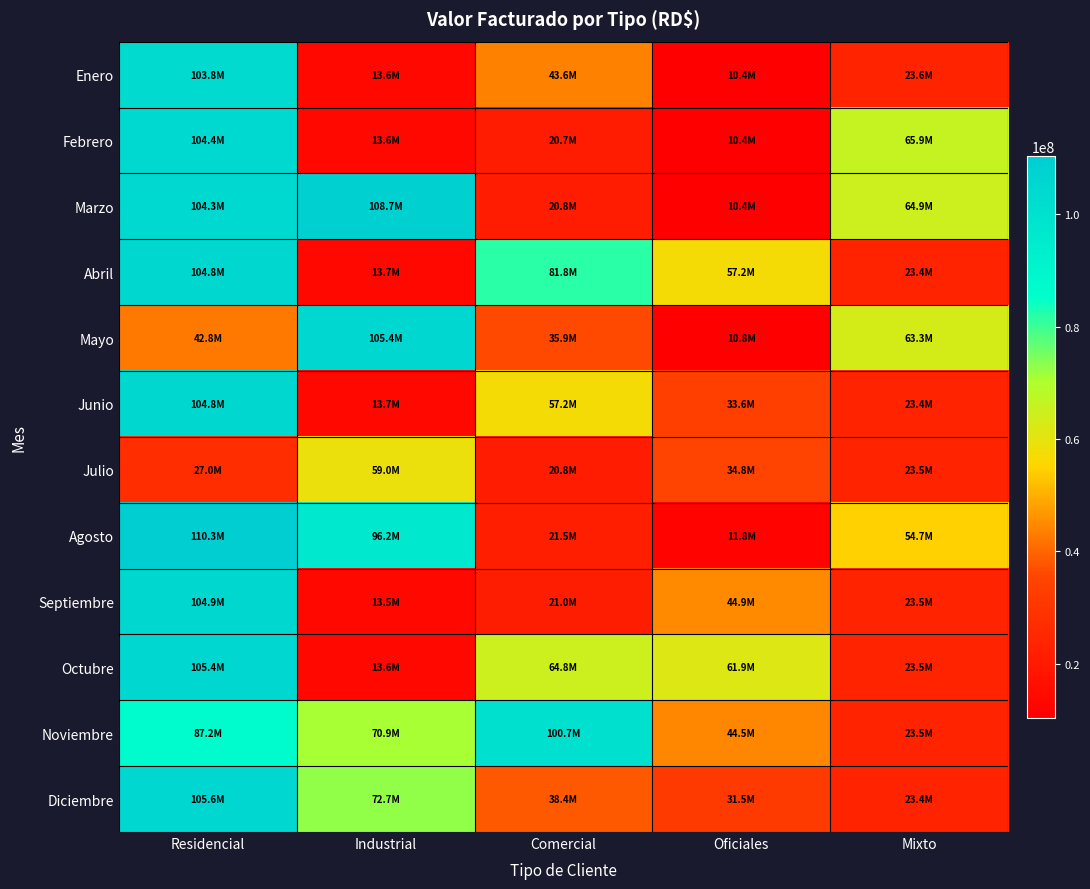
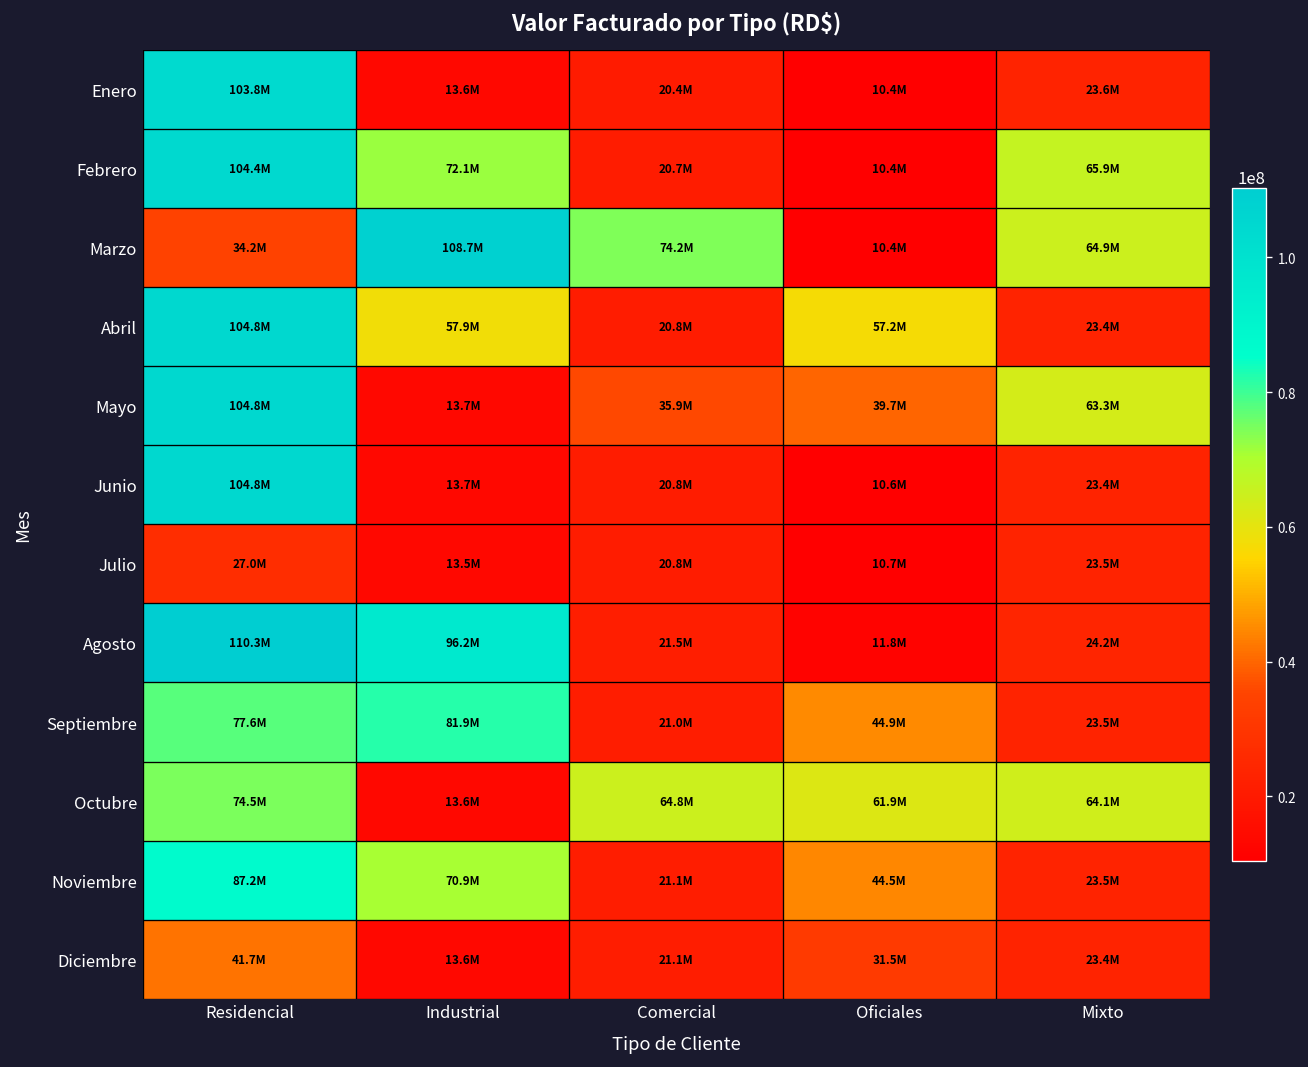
  {
    "Enero": {
      "Residencial": "103.8M",
      "Industrial": "13.6M",
-     "Comercial": "43.6M",
+     "Comercial": "20.4M",
      "Oficiales": "10.4M",
      "Mixto": "23.6M"
    },
    "Febrero": {
      "Residencial": "104.4M",
-     "Industrial": "13.6M",
+     "Industrial": "72.1M",
      "Comercial": "20.7M",
      "Oficiales": "10.4M",
      "Mixto": "65.9M"
    },
    "Marzo": {
-     "Residencial": "104.3M",
+     "Residencial": "34.2M",
      "Industrial": "108.7M",
-     "Comercial": "20.8M",
+     "Comercial": "74.2M",
      "Oficiales": "10.4M",
      "Mixto": "64.9M"
    },
    "Abril": {
      "Residencial": "104.8M",
-     "Industrial": "13.7M",
-     "Comercial": "81.8M",
+     "Industrial": "57.9M",
+     "Comercial": "20.8M",
      "Oficiales": "57.2M",
      "Mixto": "23.4M"
    },
    "Mayo": {
-     "Residencial": "42.8M",
-     "Industrial": "105.4M",
+     "Residencial": "104.8M",
+     "Industrial": "13.7M",
      "Comercial": "35.9M",
-     "Oficiales": "10.8M",
+     "Oficiales": "39.7M",
      "Mixto": "63.3M"
    },
    "Junio": {
      "Residencial": "104.8M",
      "Industrial": "13.7M",
-     "Comercial": "57.2M",
-     "Oficiales": "33.6M",
+     "Comercial": "20.8M",
+     "Oficiales": "10.6M",
      "Mixto": "23.4M"
    },
    "Julio": {
      "Residencial": "27.0M",
-     "Industrial": "59.0M",
+     "Industrial": "13.5M",
      "Comercial": "20.8M",
-     "Oficiales": "34.8M",
+     "Oficiales": "10.7M",
      "Mixto": "23.5M"
    },
    "Agosto": {
      "Residencial": "110.3M",
      "Industrial": "96.2M",
      "Comercial": "21.5M",
      "Oficiales": "11.8M",
-     "Mixto": "54.7M"
+     "Mixto": "24.2M"
    },
    "Septiembre": {
-     "Residencial": "104.9M",
-     "Industrial": "13.5M",
+     "Residencial": "77.6M",
+     "Industrial": "81.9M",
      "Comercial": "21.0M",
      "Oficiales": "44.9M",
      "Mixto": "23.5M"
    },
    "Octubre": {
-     "Residencial": "105.4M",
+     "Residencial": "74.5M",
      "Industrial": "13.6M",
      "Comercial": "64.8M",
      "Oficiales": "61.9M",
-     "Mixto": "23.5M"
+     "Mixto": "64.1M"
    },
    "Noviembre": {
      "Residencial": "87.2M",
      "Industrial": "70.9M",
-     "Comercial": "100.7M",
+     "Comercial": "21.1M",
      "Oficiales": "44.5M",
      "Mixto": "23.5M"
    },
    "Diciembre": {
-     "Residencial": "105.6M",
-     "Industrial": "72.7M",
-     "Comercial": "38.4M",
+     "Residencial": "41.7M",
+     "Industrial": "13.6M",
+     "Comercial": "21.1M",
      "Oficiales": "31.5M",
      "Mixto": "23.4M"
    }
  }
